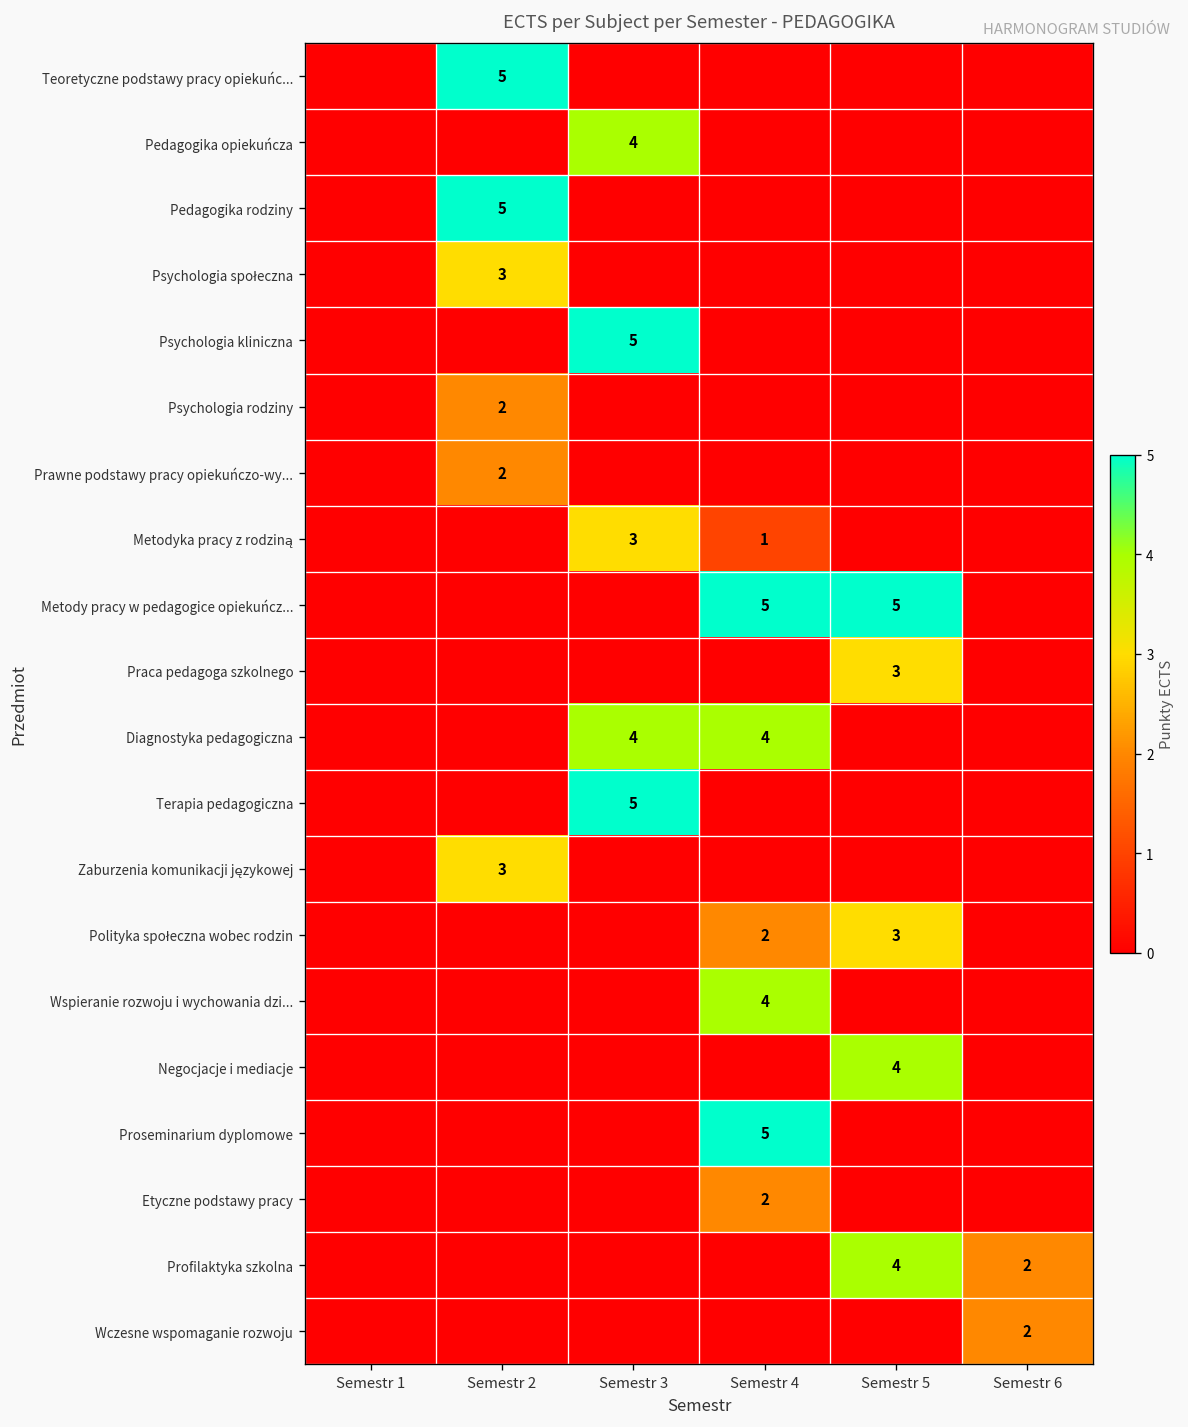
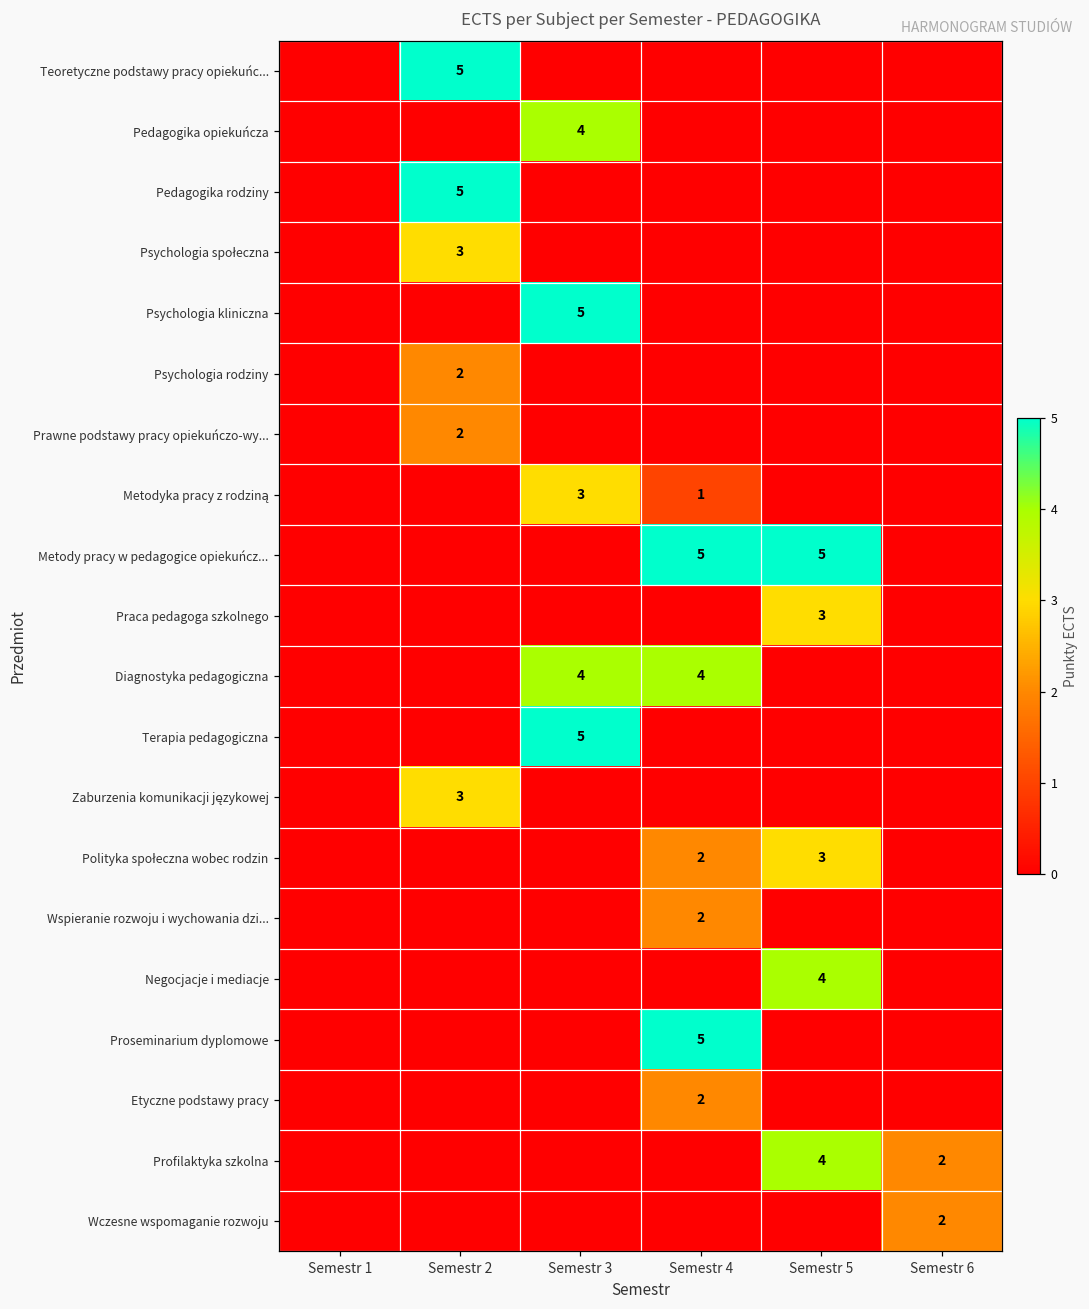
  {
    "Teoretyczne podstawy pracy opiekuńc...": {
      "Semestr 2": 5
    },
    "Pedagogika opiekuńcza": {
      "Semestr 3": 4
    },
    "Pedagogika rodziny": {
      "Semestr 2": 5
    },
    "Psychologia społeczna": {
      "Semestr 2": 3
    },
    "Psychologia kliniczna": {
      "Semestr 3": 5
    },
    "Psychologia rodziny": {
      "Semestr 2": 2
    },
    "Prawne podstawy pracy opiekuńczo-wy...": {
      "Semestr 2": 2
    },
    "Metodyka pracy z rodziną": {
      "Semestr 3": 3,
      "Semestr 4": 1
    },
    "Metody pracy w pedagogice opiekuńcz...": {
      "Semestr 4": 5,
      "Semestr 5": 5
    },
    "Praca pedagoga szkolnego": {
      "Semestr 5": 3
    },
    "Diagnostyka pedagogiczna": {
      "Semestr 3": 4,
      "Semestr 4": 4
    },
    "Terapia pedagogiczna": {
      "Semestr 3": 5
    },
    "Zaburzenia komunikacji językowej": {
      "Semestr 2": 3
    },
    "Polityka społeczna wobec rodzin": {
      "Semestr 4": 2,
      "Semestr 5": 3
    },
    "Wspieranie rozwoju i wychowania dzi...": {
-     "Semestr 4": 4
+     "Semestr 4": 2
    },
    "Negocjacje i mediacje": {
      "Semestr 5": 4
    },
    "Proseminarium dyplomowe": {
      "Semestr 4": 5
    },
    "Etyczne podstawy pracy": {
      "Semestr 4": 2
    },
    "Profilaktyka szkolna": {
      "Semestr 5": 4,
      "Semestr 6": 2
    },
    "Wczesne wspomaganie rozwoju": {
      "Semestr 6": 2
    }
  }
